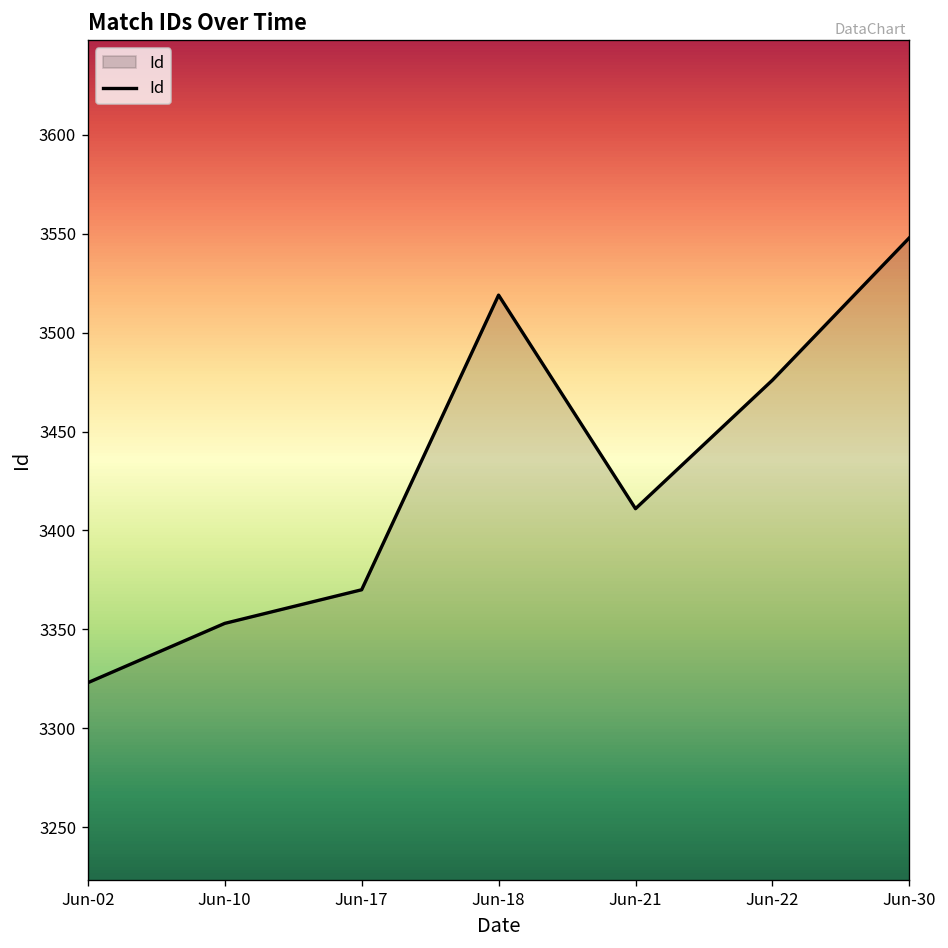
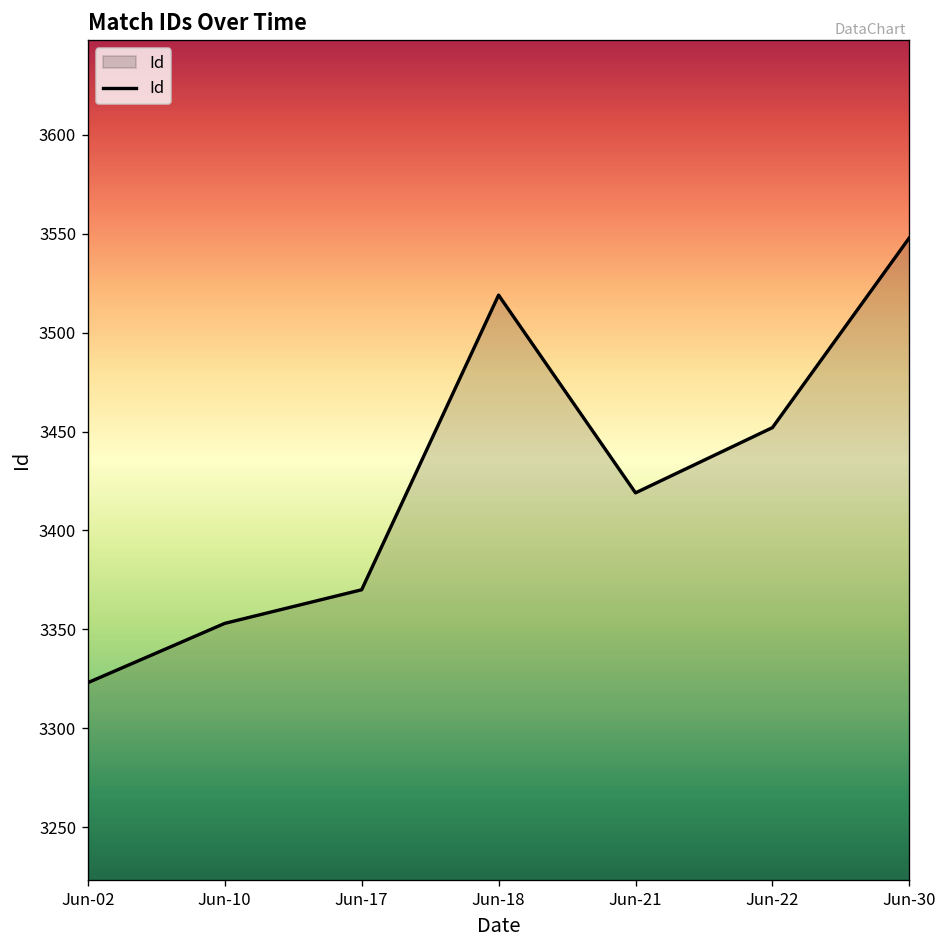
  {
    "Jun-02": 3323,
    "Jun-10": 3353,
    "Jun-17": 3370,
    "Jun-18": 3519,
-   "Jun-21": 3411,
-   "Jun-22": 3476,
+   "Jun-21": 3419,
+   "Jun-22": 3452,
    "Jun-30": 3548
  }
